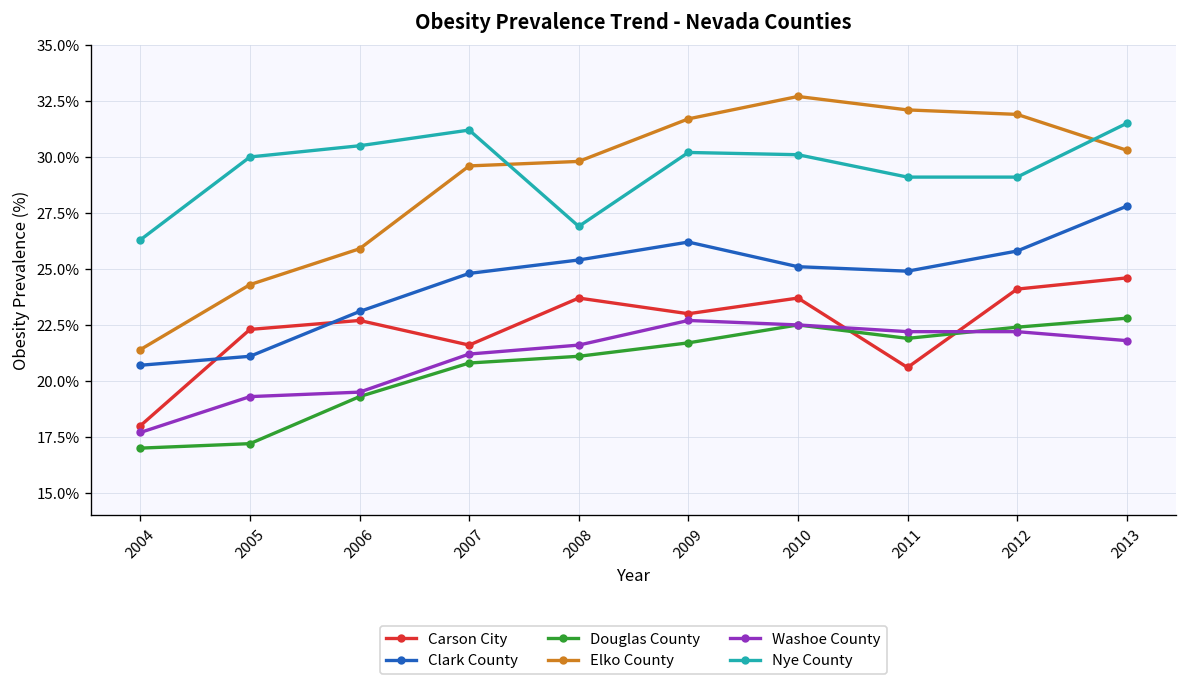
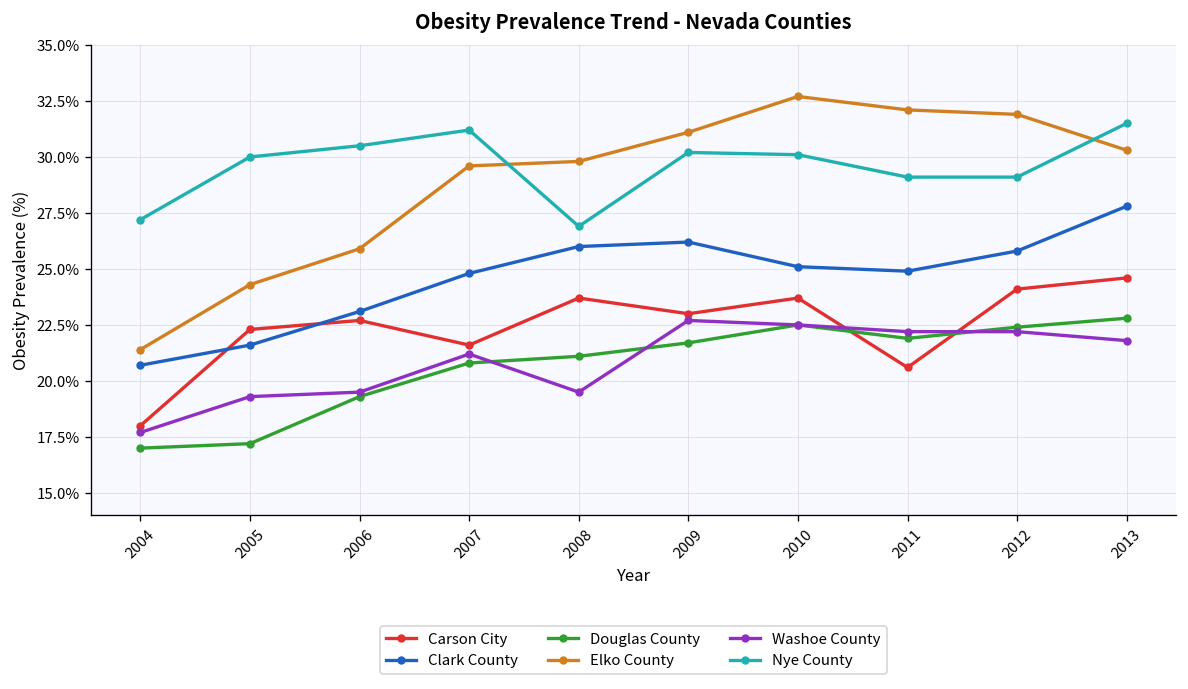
  {
    "Carson City": {
      "2004": "18.0%",
      "2005": "22.3%",
      "2006": "22.7%",
      "2007": "21.6%",
      "2008": "23.7%",
      "2009": "23.0%",
      "2010": "23.7%",
      "2011": "20.6%",
      "2012": "24.1%",
      "2013": "24.6%"
    },
    "Clark County": {
      "2004": "20.7%",
-     "2005": "21.1%",
+     "2005": "21.6%",
      "2006": "23.1%",
      "2007": "24.8%",
-     "2008": "25.4%",
+     "2008": "26.0%",
      "2009": "26.2%",
      "2010": "25.1%",
      "2011": "24.9%",
      "2012": "25.8%",
      "2013": "27.8%"
    },
    "Douglas County": {
      "2004": "17.0%",
      "2005": "17.2%",
      "2006": "19.3%",
      "2007": "20.8%",
      "2008": "21.1%",
      "2009": "21.7%",
      "2011": "21.9%",
      "2012": "22.4%",
      "2013": "22.8%"
    },
    "Elko County": {
      "2004": "21.4%",
      "2005": "24.3%",
      "2006": "25.9%",
      "2007": "29.6%",
      "2008": "29.8%",
-     "2009": "31.7%",
+     "2009": "31.1%",
      "2010": "32.7%",
      "2011": "32.1%",
      "2012": "31.9%",
      "2013": "30.3%"
    },
    "Washoe County": {
      "2004": "17.7%",
      "2005": "19.3%",
      "2006": "19.5%",
      "2007": "21.2%",
-     "2008": "21.6%",
+     "2008": "19.5%",
      "2009": "22.7%",
      "2011": "22.2%",
      "2012": "22.2%",
      "2013": "21.8%"
    },
    "Nye County": {
-     "2004": "26.3%",
+     "2004": "27.2%",
      "2005": "30.0%",
      "2006": "30.5%",
      "2007": "31.2%",
      "2008": "26.9%",
      "2009": "30.2%",
      "2010": "30.1%",
      "2011": "29.1%",
      "2012": "29.1%",
      "2013": "31.5%"
    }
  }
